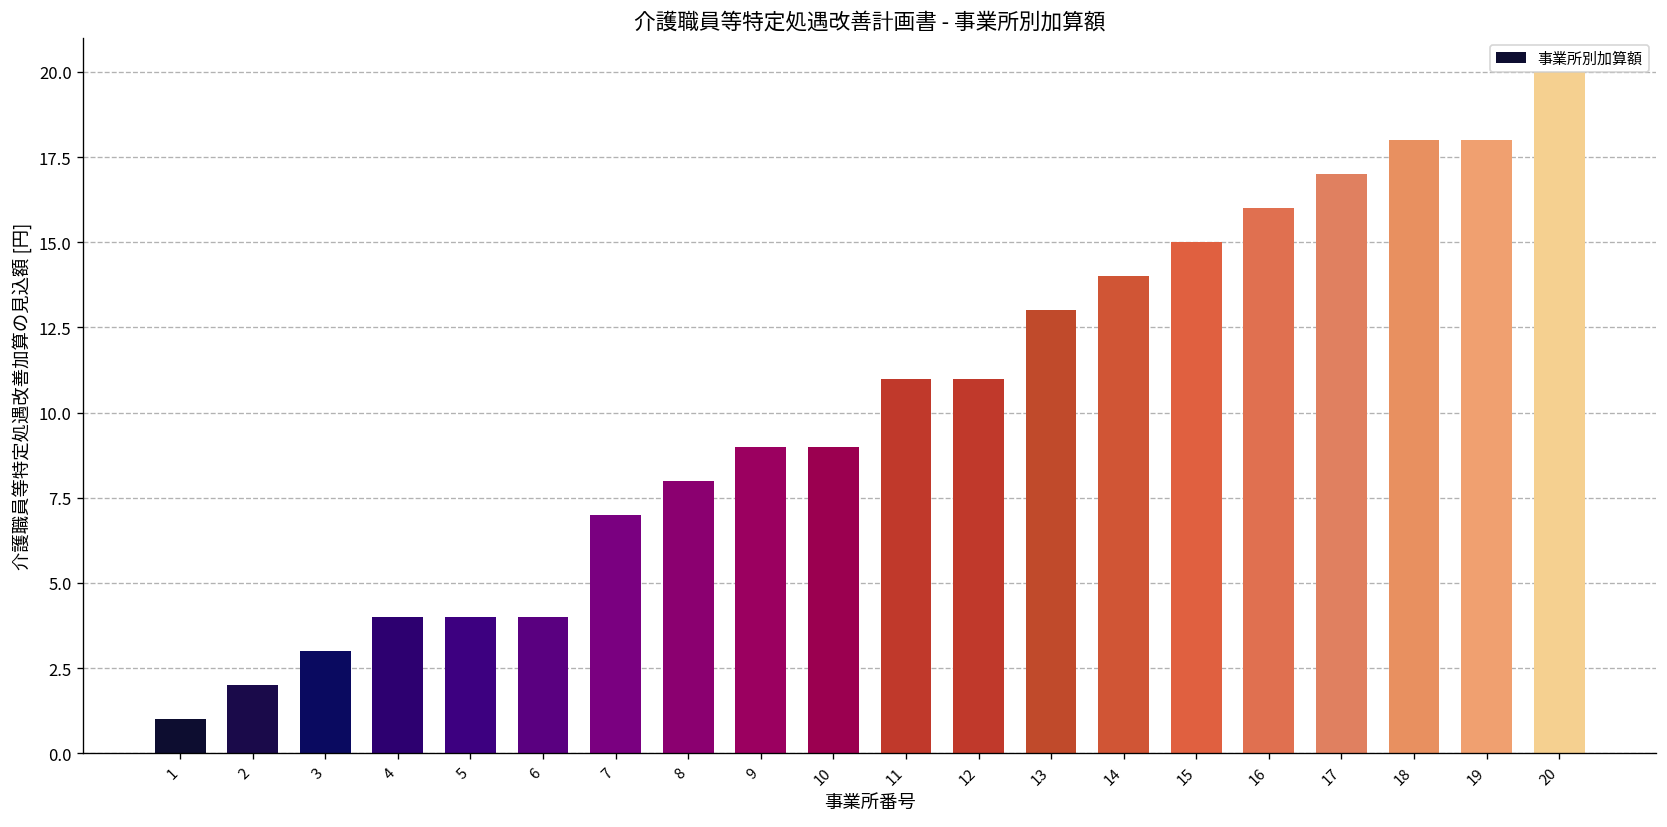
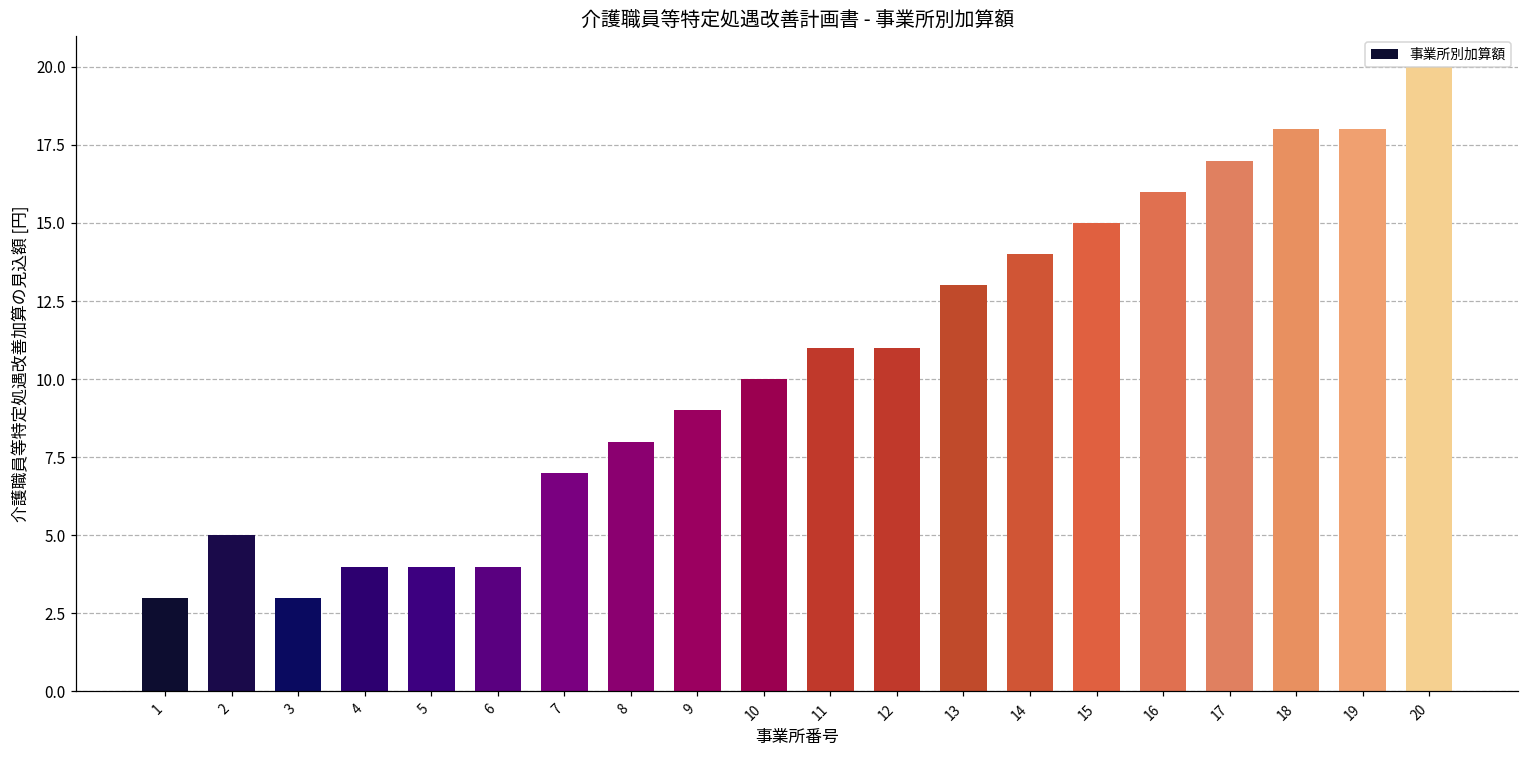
  {
-   "1": 1,
-   "2": 2,
+   "1": 3,
+   "2": 5,
    "3": 3,
    "4": 4,
    "5": 4,
    "6": 4,
    "7": 7,
    "8": 8,
    "9": 9,
-   "10": 9,
+   "10": 10,
    "11": 11,
    "12": 11,
    "13": 13,
    "14": 14,
    "15": 15,
    "16": 16,
    "17": 17,
    "18": 18,
    "19": 18
  }
